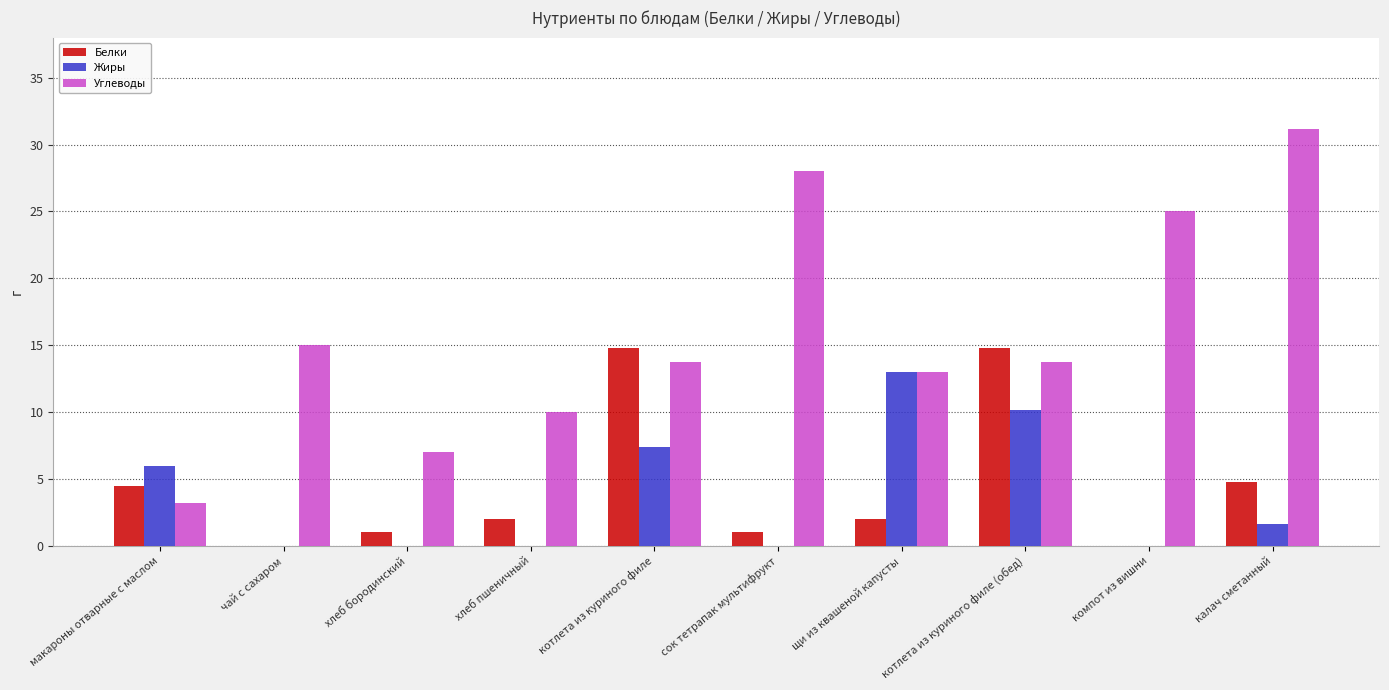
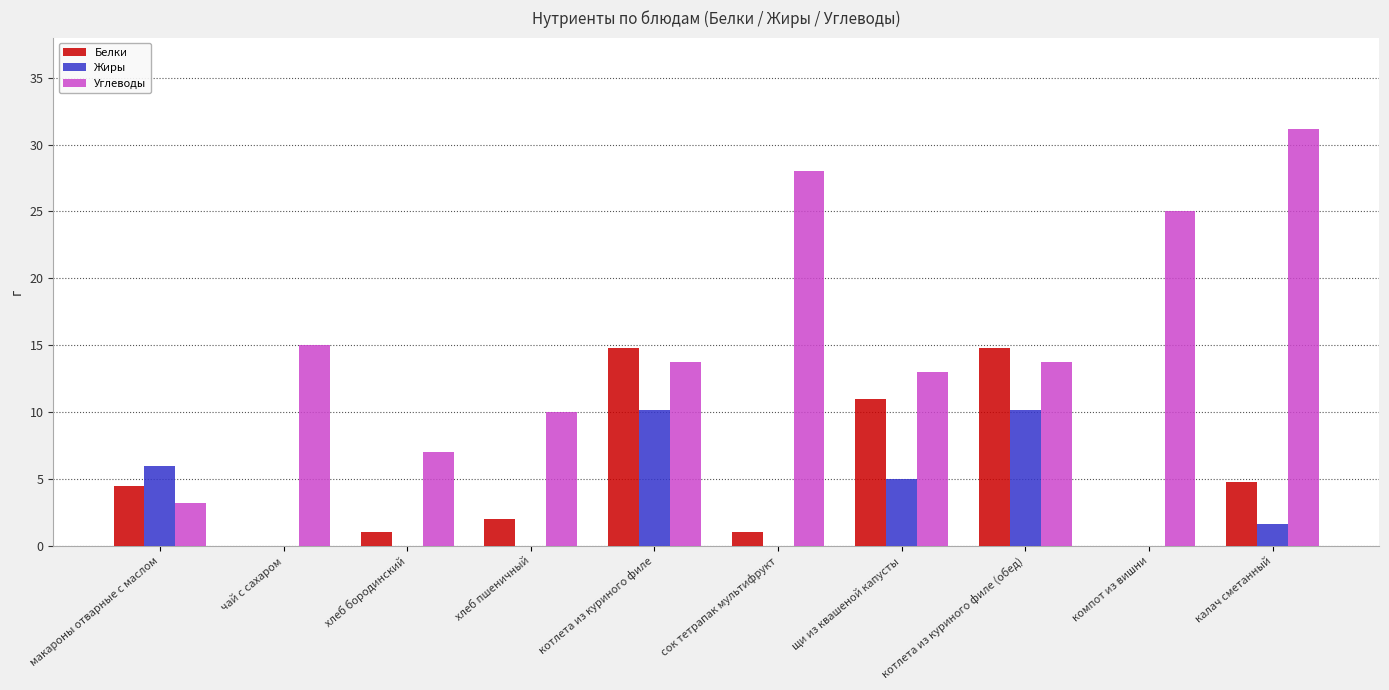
  {
    "Белки": {
      "макароны отварные с маслом": 4.5,
      "чай с сахаром": 0,
      "хлеб бородинский": 1,
      "хлеб пшеничный": 2,
      "котлета из куриного филе": 15,
      "сок тетрапак мультифрукт": 1,
-     "щи из квашеной капусты": 2,
+     "щи из квашеной капусты": 11,
      "котлета из куриного филе (обед)": 15,
      "компот из вишни": 0,
      "калач сметанный": 4.8
    },
    "Жиры": {
      "макароны отварные с маслом": 6.0,
      "чай с сахаром": 0.0,
      "хлеб бородинский": 0.0,
      "хлеб пшеничный": 0.0,
-     "котлета из куриного филе": 7.4,
+     "котлета из куриного филе": 10.2,
      "сок тетрапак мультифрукт": 0.0,
-     "щи из квашеной капусты": 13,
+     "щи из квашеной капусты": 5,
      "котлета из куриного филе (обед)": 10.2,
      "компот из вишни": 0.0,
      "калач сметанный": 1.6
    },
    "Углеводы": {
      "макароны отварные с маслом": 3.2,
      "чай с сахаром": 15.0,
      "хлеб бородинский": 7.0,
      "хлеб пшеничный": 10.0,
      "котлета из куриного филе": 13.7,
      "сок тетрапак мультифрукт": 28.0,
      "щи из квашеной капусты": 13.0,
      "котлета из куриного филе (обед)": 13.7,
      "компот из вишни": 25.0,
      "калач сметанный": 31.2
    }
  }
